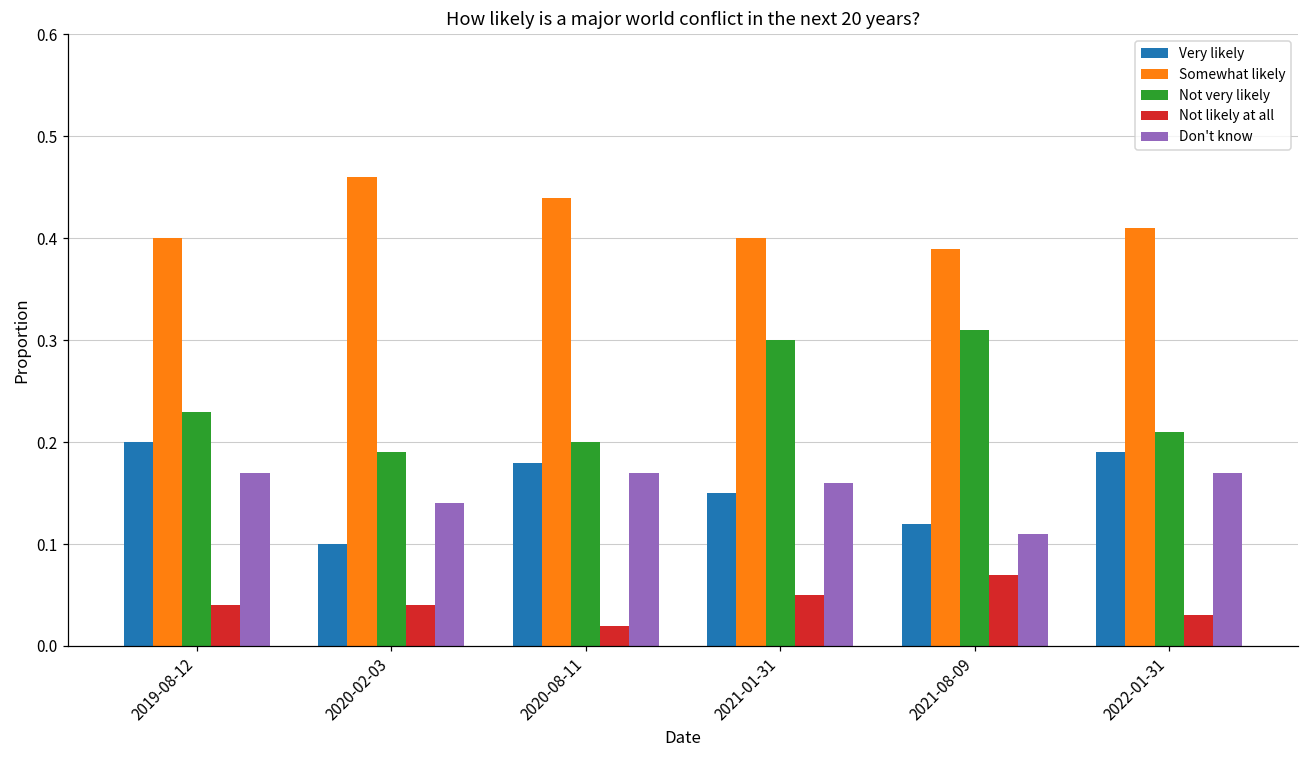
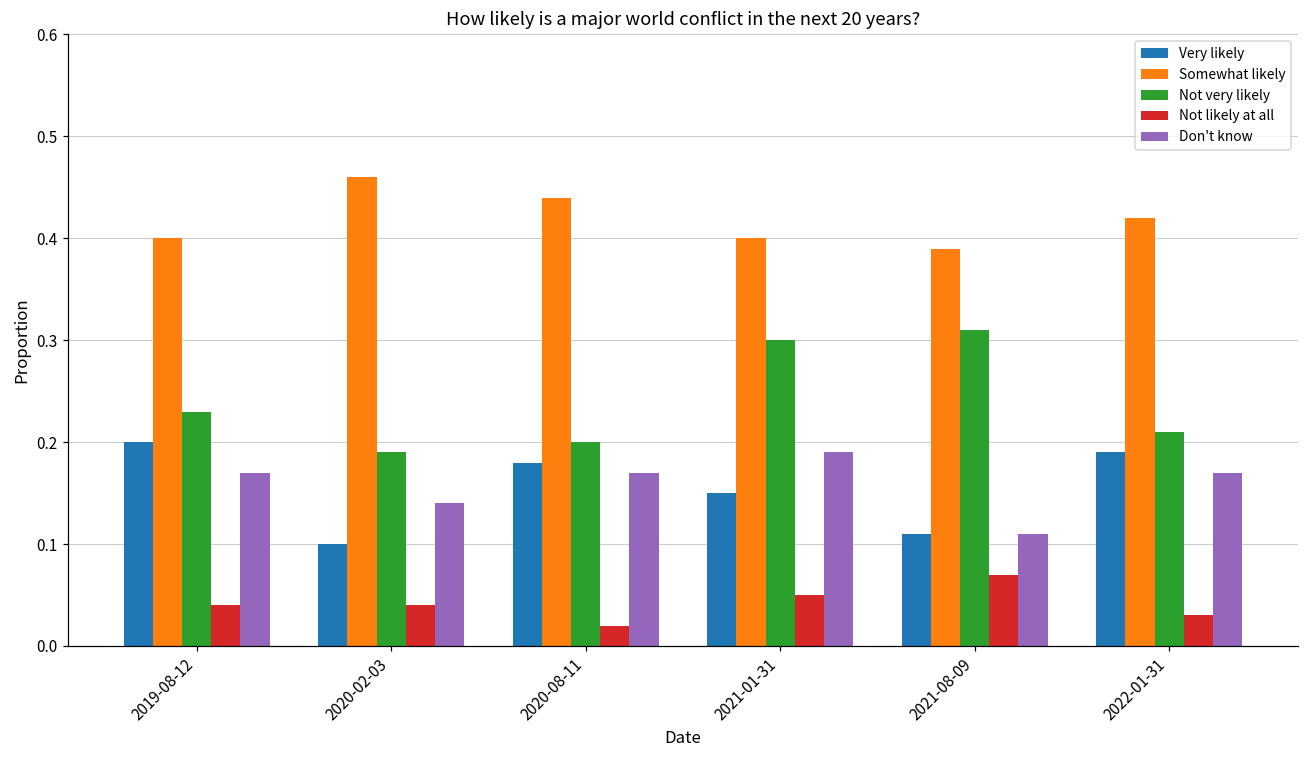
  {
    "Very likely": {
      "2019-08-12": 0.20,
      "2020-02-03": 0.10,
      "2020-08-11": 0.18,
      "2021-01-31": 0.15,
-     "2021-08-09": 0.12,
+     "2021-08-09": 0.11,
      "2022-01-31": 0.19
    },
    "Somewhat likely": {
      "2019-08-12": 0.40,
      "2020-02-03": 0.46,
      "2020-08-11": 0.44,
      "2021-01-31": 0.40,
      "2021-08-09": 0.39,
-     "2022-01-31": 0.41
+     "2022-01-31": 0.42
    },
    "Not very likely": {
      "2019-08-12": 0.23,
      "2020-02-03": 0.19,
      "2020-08-11": 0.20,
      "2021-01-31": 0.30,
      "2021-08-09": 0.31,
      "2022-01-31": 0.21
    },
    "Not likely at all": {
      "2019-08-12": 0.04,
      "2020-02-03": 0.04,
      "2020-08-11": 0.02,
      "2021-01-31": 0.05,
      "2021-08-09": 0.07,
      "2022-01-31": 0.03
    },
    "Don't know": {
      "2019-08-12": 0.17,
      "2020-02-03": 0.14,
      "2020-08-11": 0.17,
-     "2021-01-31": 0.16,
+     "2021-01-31": 0.19,
      "2021-08-09": 0.11,
      "2022-01-31": 0.17
    }
  }
